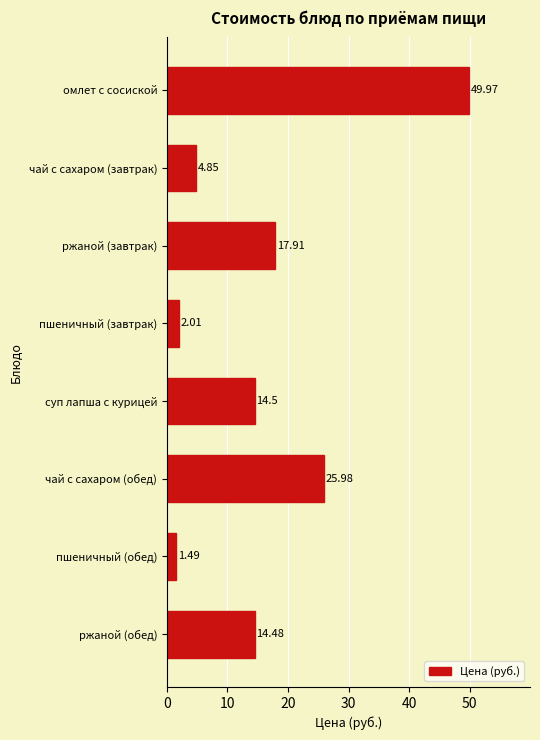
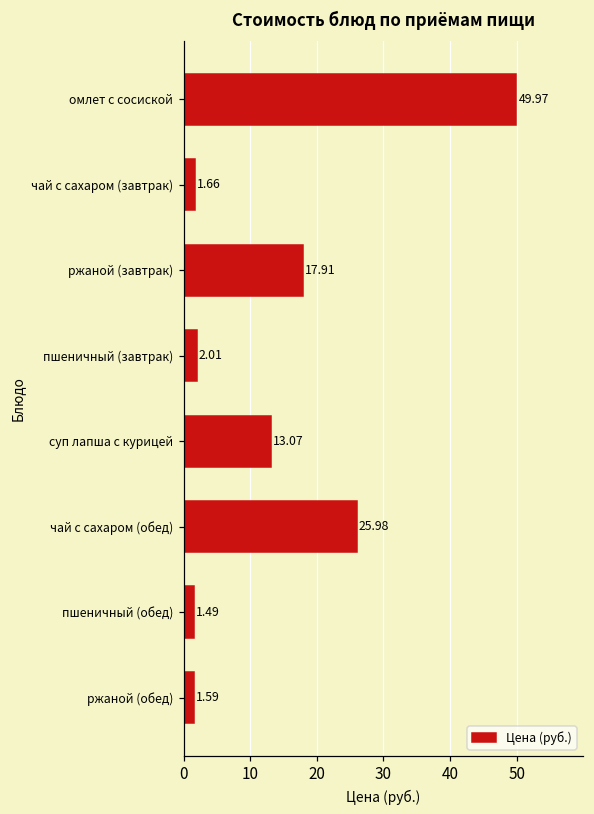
  {
    "омлет с сосиской": 49.97,
-   "чай с сахаром (завтрак)": 4.85,
+   "чай с сахаром (завтрак)": 1.66,
    "ржаной (завтрак)": 17.91,
    "пшеничный (завтрак)": 2.01,
-   "суп лапша с курицей": 14.5,
+   "суп лапша с курицей": 13.07,
    "чай с сахаром (обед)": 25.98,
    "пшеничный (обед)": 1.49,
-   "ржаной (обед)": 14.48
+   "ржаной (обед)": 1.59
  }
